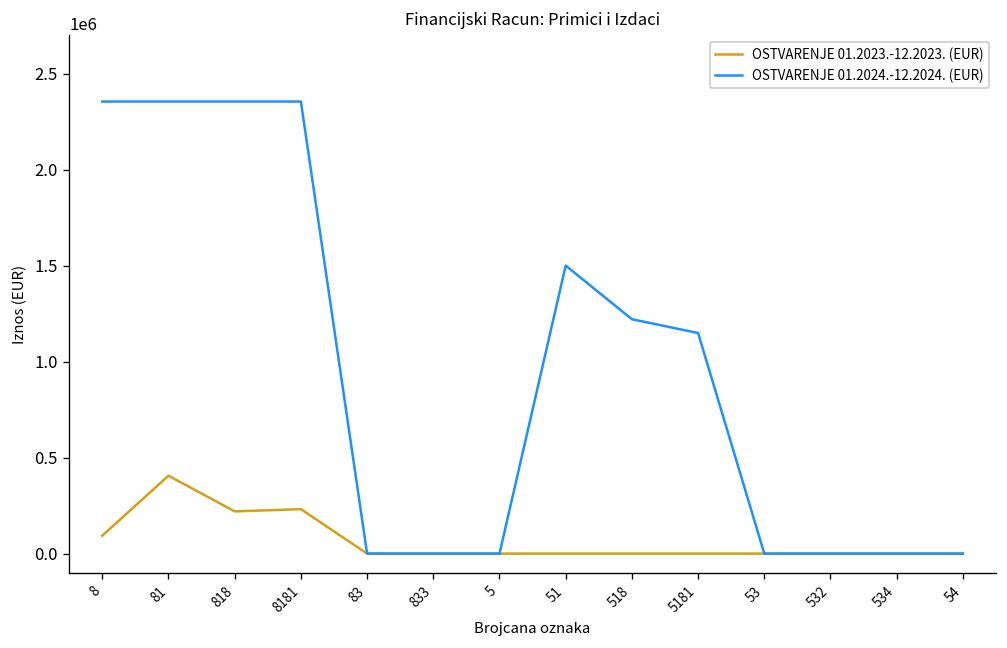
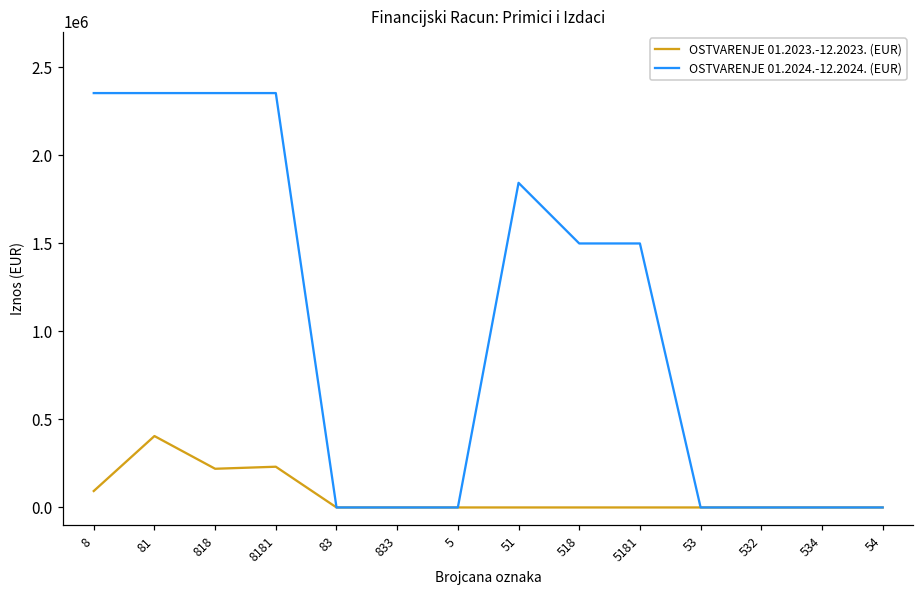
  {
    "OSTVARENJE 01.2023.-12.2023. (EUR)": {
      "8": 90000,
      "81": 410000,
      "818": 220000,
      "8181": 230000,
      "51": 0,
      "518": 0,
      "5181": 0
    },
    "OSTVARENJE 01.2024.-12.2024. (EUR)": {
      "8": 2350000,
      "81": 2350000,
      "818": 2350000,
      "8181": 2350000,
-     "51": 1500000,
-     "518": 1220000,
-     "5181": 1150000
+     "51": 1840000,
+     "518": 1500000,
+     "5181": 1500000
    }
  }
